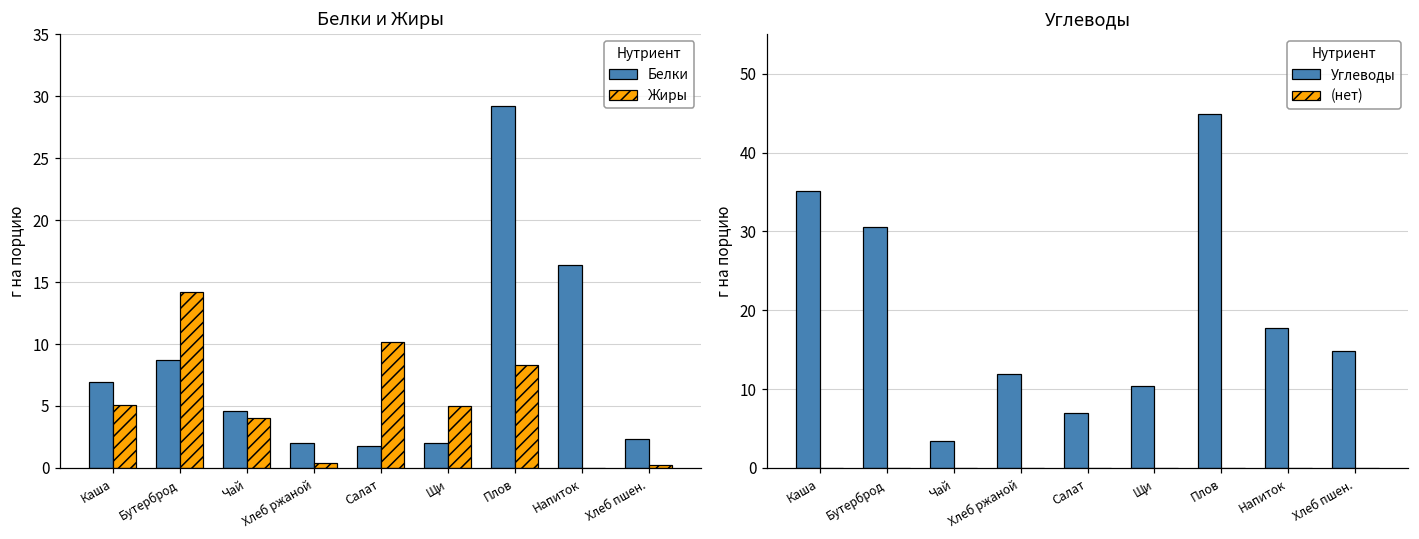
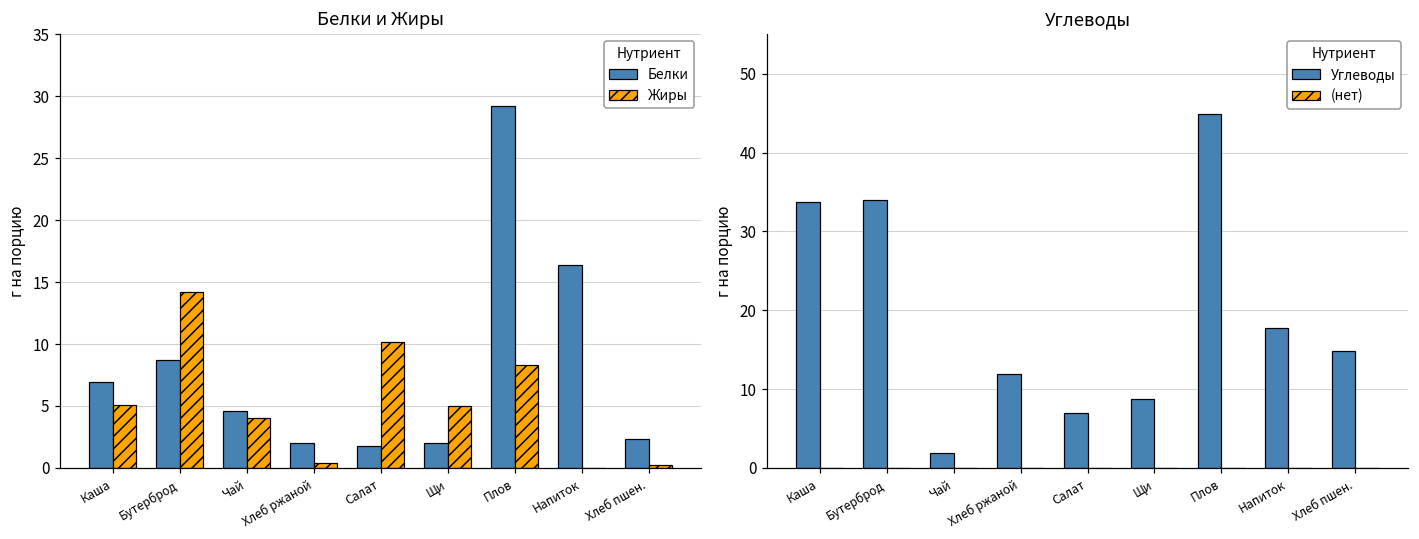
  {
    "Белки и Жиры": {
      "Белки": {
        "Каша": 6.9,
        "Бутерброд": 8.7,
        "Чай": 4.6,
        "Хлеб ржаной": 2.0,
        "Салат": 1.8,
        "Щи": 2.0,
        "Плов": 29.2,
        "Напиток": 16.4,
        "Хлеб пшен.": 2.3
      },
      "Жиры": {
        "Каша": 5.1,
        "Бутерброд": 14.2,
        "Чай": 4.0,
        "Хлеб ржаной": 0.4,
        "Салат": 10.2,
        "Щи": 5.0,
        "Плов": 8.3,
        "Напиток": 0.0
      }
    },
    "Углеводы": {
      "Углеводы": {
-       "Каша": 35,
-       "Бутерброд": 31,
-       "Чай": 3,
+       "Каша": 34,
+       "Бутерброд": 34,
+       "Чай": 2,
        "Хлеб ржаной": 12,
        "Салат": 7,
-       "Щи": 10,
+       "Щи": 9,
        "Плов": 45,
        "Напиток": 18,
        "Хлеб пшен.": 15
      },
      "(нет)": {
        "Каша": 0,
        "Бутерброд": 0,
        "Чай": 0,
        "Хлеб ржаной": 0,
        "Салат": 0,
        "Щи": 0,
        "Плов": 0,
        "Напиток": 0,
        "Хлеб пшен.": 0
      }
    }
  }
